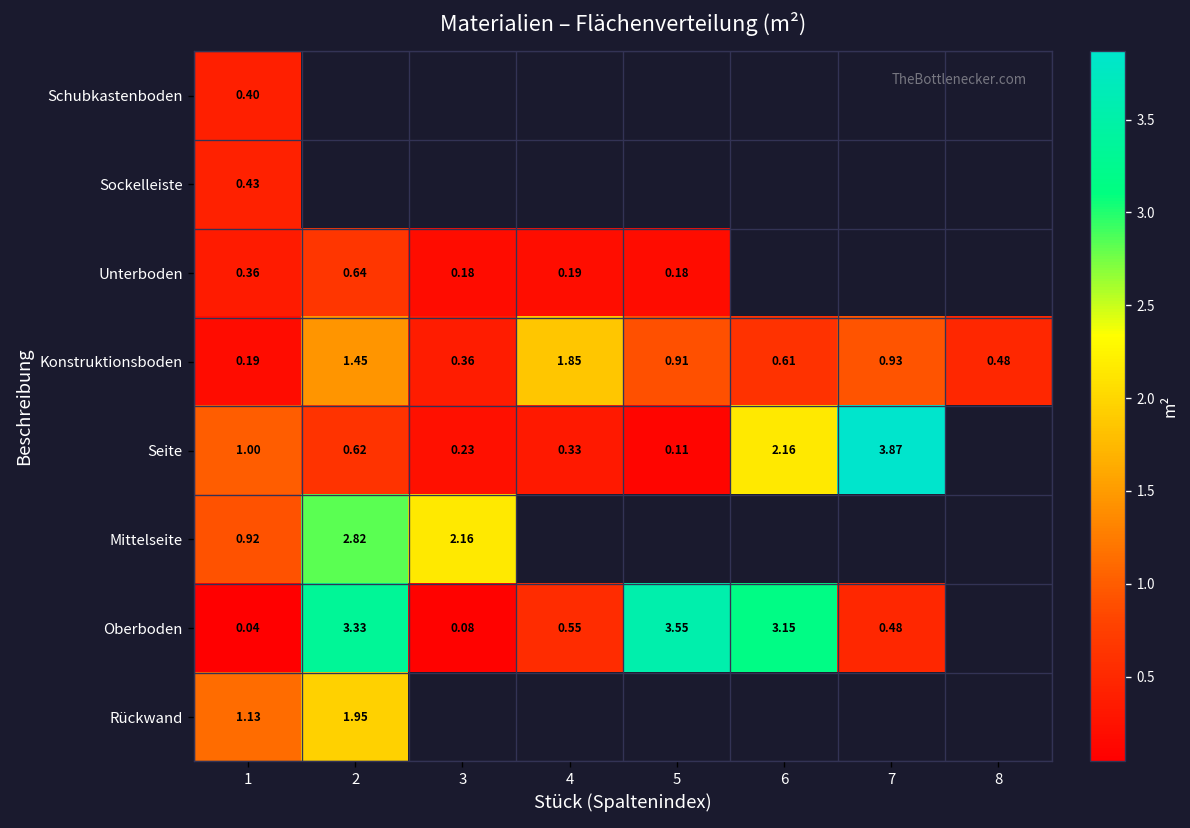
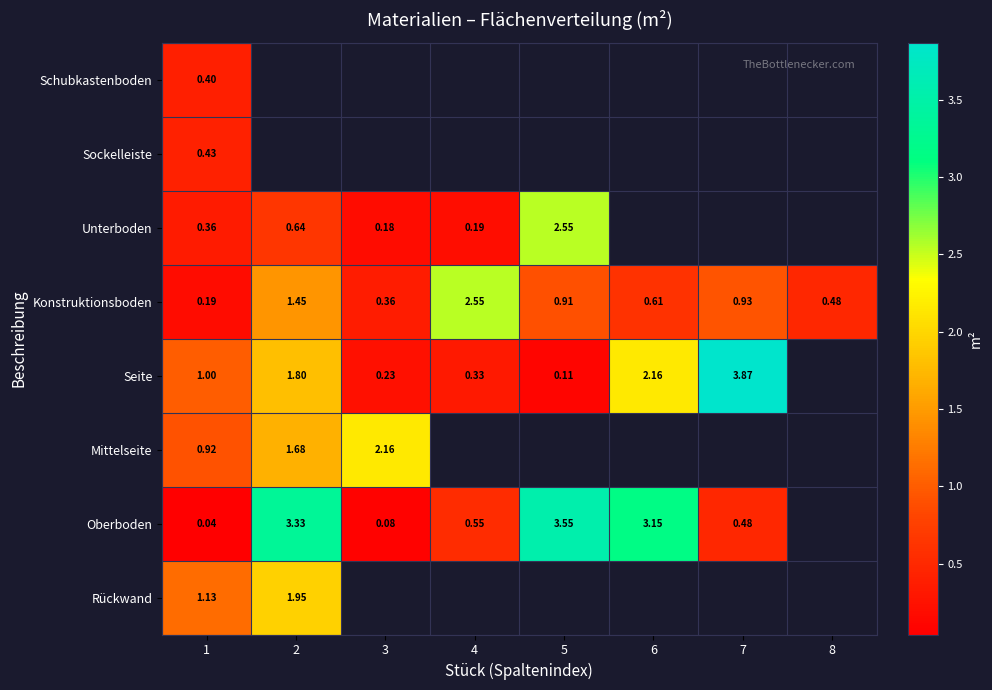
  {
    "Schubkastenboden": {
      "1": 0.40
    },
    "Sockelleiste": {
      "1": 0.43
    },
    "Unterboden": {
      "1": 0.36,
      "2": 0.64,
      "3": 0.18,
      "4": 0.19,
-     "5": 0.18
+     "5": 2.55
    },
    "Konstruktionsboden": {
      "1": 0.19,
      "2": 1.45,
      "3": 0.36,
-     "4": 1.85,
+     "4": 2.55,
      "5": 0.91,
      "6": 0.61,
      "7": 0.93,
      "8": 0.48
    },
    "Seite": {
      "1": 1.00,
-     "2": 0.62,
+     "2": 1.80,
      "3": 0.23,
      "4": 0.33,
      "5": 0.11,
      "6": 2.16,
      "7": 3.87
    },
    "Mittelseite": {
      "1": 0.92,
-     "2": 2.82,
+     "2": 1.68,
      "3": 2.16
    },
    "Oberboden": {
      "1": 0.04,
      "2": 3.33,
      "3": 0.08,
      "4": 0.55,
      "5": 3.55,
      "6": 3.15,
      "7": 0.48
    },
    "Rückwand": {
      "1": 1.13,
      "2": 1.95
    }
  }
